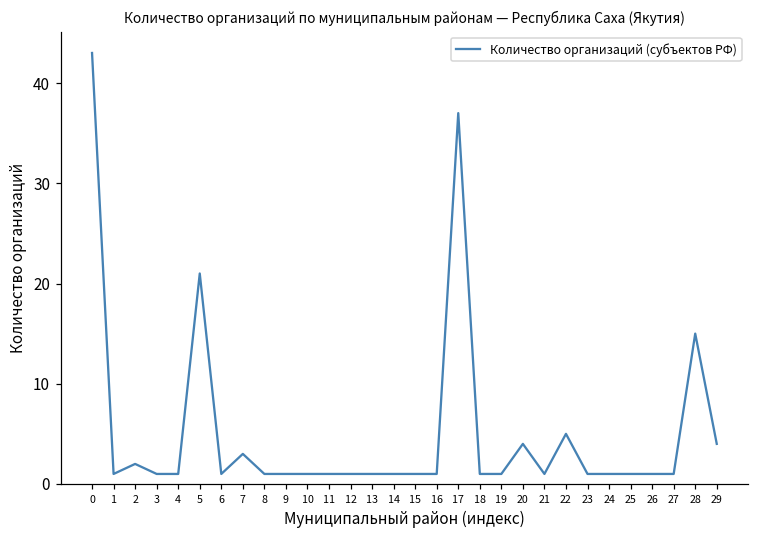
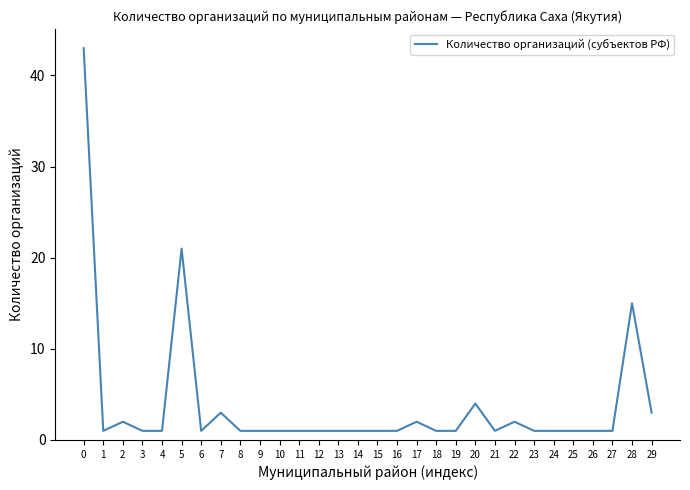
  {
    "0": 43,
    "1": 1,
    "2": 2,
    "3": 1,
    "4": 1,
    "5": 21,
    "6": 1,
    "7": 3,
    "8": 1,
    "9": 1,
    "10": 1,
    "11": 1,
    "12": 1,
    "13": 1,
    "14": 1,
    "15": 1,
    "16": 1,
-   "17": 37,
+   "17": 2,
    "18": 1,
    "19": 1,
    "20": 4,
    "21": 1,
-   "22": 5,
+   "22": 2,
    "23": 1,
    "24": 1,
    "25": 1,
    "26": 1,
    "27": 1,
    "28": 15,
-   "29": 4
+   "29": 3
  }
